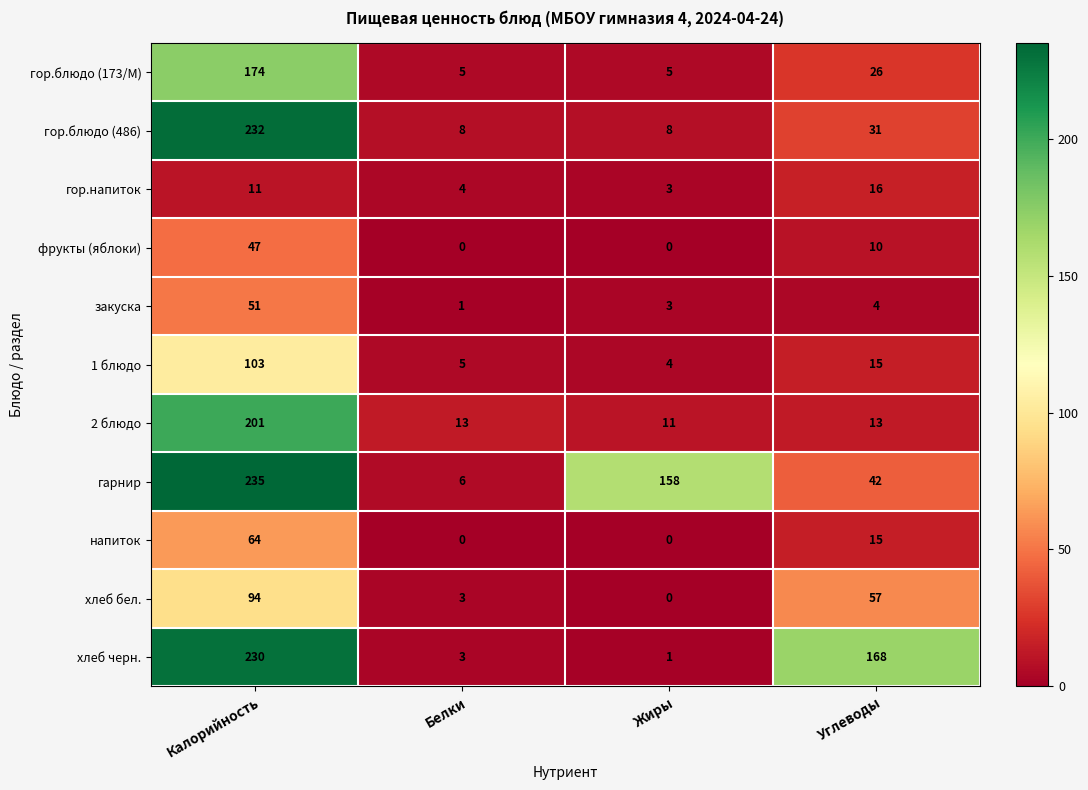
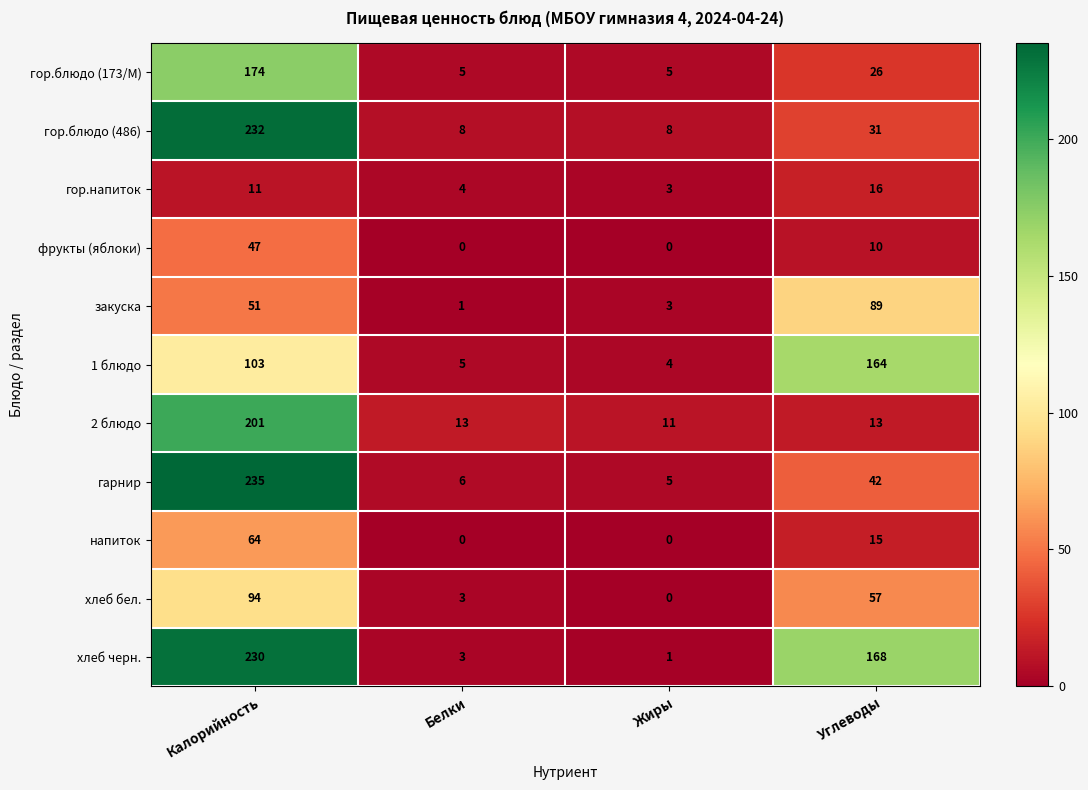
  {
    "гор.блюдо (173/М)": {
      "Калорийность": 174,
      "Белки": 5,
      "Жиры": 5,
      "Углеводы": 26
    },
    "гор.блюдо (486)": {
      "Калорийность": 232,
      "Белки": 8,
      "Жиры": 8,
      "Углеводы": 31
    },
    "гор.напиток": {
      "Калорийность": 11,
      "Белки": 4,
      "Жиры": 3,
      "Углеводы": 16
    },
    "фрукты (яблоки)": {
      "Калорийность": 47,
      "Белки": 0,
      "Жиры": 0,
      "Углеводы": 10
    },
    "закуска": {
      "Калорийность": 51,
      "Белки": 1,
      "Жиры": 3,
-     "Углеводы": 4
+     "Углеводы": 89
    },
    "1 блюдо": {
      "Калорийность": 103,
      "Белки": 5,
      "Жиры": 4,
-     "Углеводы": 15
+     "Углеводы": 164
    },
    "2 блюдо": {
      "Калорийность": 201,
      "Белки": 13,
      "Жиры": 11,
      "Углеводы": 13
    },
    "гарнир": {
      "Калорийность": 235,
      "Белки": 6,
-     "Жиры": 158,
+     "Жиры": 5,
      "Углеводы": 42
    },
    "напиток": {
      "Калорийность": 64,
      "Белки": 0,
      "Жиры": 0,
      "Углеводы": 15
    },
    "хлеб бел.": {
      "Калорийность": 94,
      "Белки": 3,
      "Жиры": 0,
      "Углеводы": 57
    },
    "хлеб черн.": {
      "Калорийность": 230,
      "Белки": 3,
      "Жиры": 1,
      "Углеводы": 168
    }
  }
